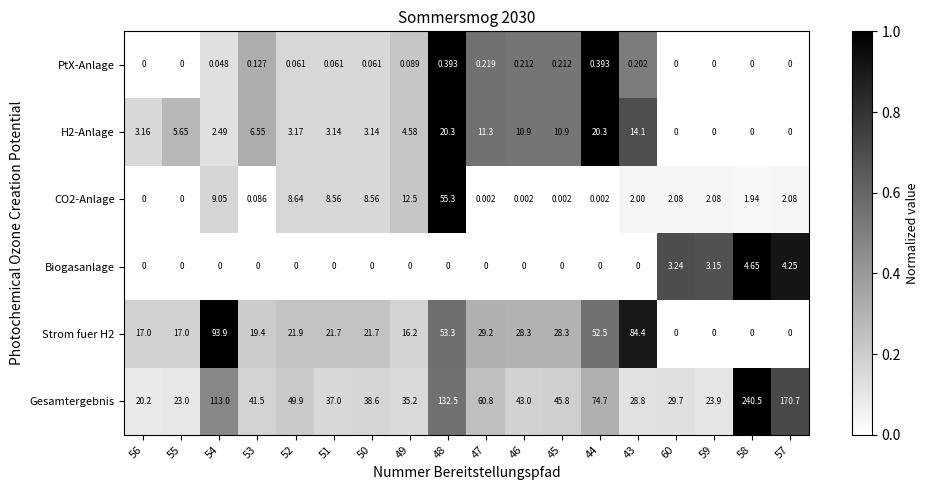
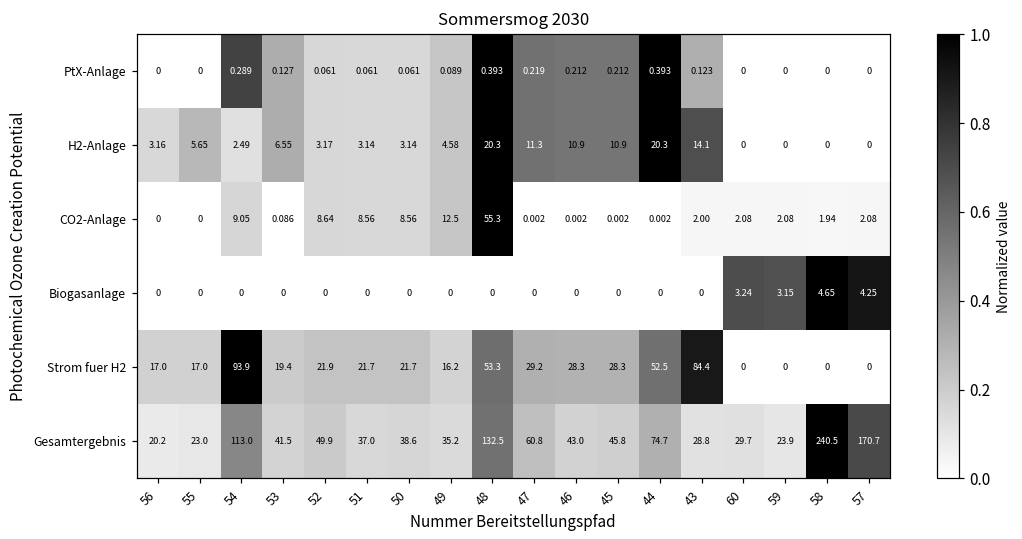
  {
    "PtX-Anlage": {
      "56": 0,
      "55": 0,
-     "54": 0.048,
+     "54": 0.289,
      "53": 0.127,
      "52": 0.061,
      "51": 0.061,
      "50": 0.061,
      "49": 0.089,
      "48": 0.393,
      "47": 0.219,
      "46": 0.212,
      "45": 0.212,
      "44": 0.393,
-     "43": 0.202,
+     "43": 0.123,
      "60": 0,
      "59": 0,
      "58": 0,
      "57": 0
    },
    "H2-Anlage": {
      "56": 3.16,
      "55": 5.65,
      "54": 2.49,
      "53": 6.55,
      "52": 3.17,
      "51": 3.14,
      "50": 3.14,
      "49": 4.58,
      "48": 20.3,
      "47": 11.3,
      "46": 10.9,
      "45": 10.9,
      "44": 20.3,
      "43": 14.1,
      "60": 0,
      "59": 0,
      "58": 0,
      "57": 0
    },
    "CO2-Anlage": {
      "56": 0,
      "55": 0,
      "54": 9.05,
      "53": 0.086,
      "52": 8.64,
      "51": 8.56,
      "50": 8.56,
      "49": 12.5,
      "48": 55.3,
      "47": 0.002,
      "46": 0.002,
      "45": 0.002,
      "44": 0.002,
      "43": 2.00,
      "60": 2.08,
      "59": 2.08,
      "58": 1.94,
      "57": 2.08
    },
    "Biogasanlage": {
      "56": 0,
      "55": 0,
      "54": 0,
      "53": 0,
      "52": 0,
      "51": 0,
      "50": 0,
      "49": 0,
      "48": 0,
      "47": 0,
      "46": 0,
      "45": 0,
      "44": 0,
      "43": 0,
      "60": 3.24,
      "59": 3.15,
      "58": 4.65,
      "57": 4.25
    },
    "Strom fuer H2": {
      "56": 17.0,
      "55": 17.0,
      "54": 93.9,
      "53": 19.4,
      "52": 21.9,
      "51": 21.7,
      "50": 21.7,
      "49": 16.2,
      "48": 53.3,
      "47": 29.2,
      "46": 28.3,
      "45": 28.3,
      "44": 52.5,
      "43": 84.4,
      "60": 0,
      "59": 0,
      "58": 0,
      "57": 0
    },
    "Gesamtergebnis": {
      "56": 20.2,
      "55": 23.0,
      "54": 113.0,
      "53": 41.5,
      "52": 49.9,
      "51": 37.0,
      "50": 38.6,
      "49": 35.2,
      "48": 132.5,
      "47": 60.8,
      "46": 43.0,
      "45": 45.8,
      "44": 74.7,
      "43": 28.8,
      "60": 29.7,
      "59": 23.9,
      "58": 240.5,
      "57": 170.7
    }
  }
